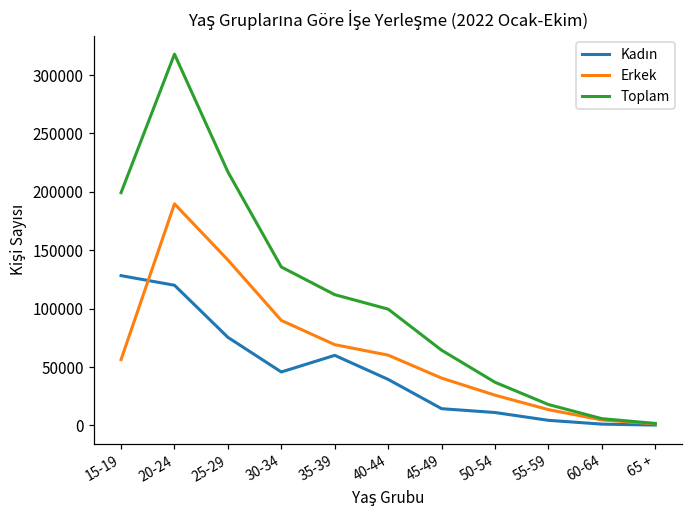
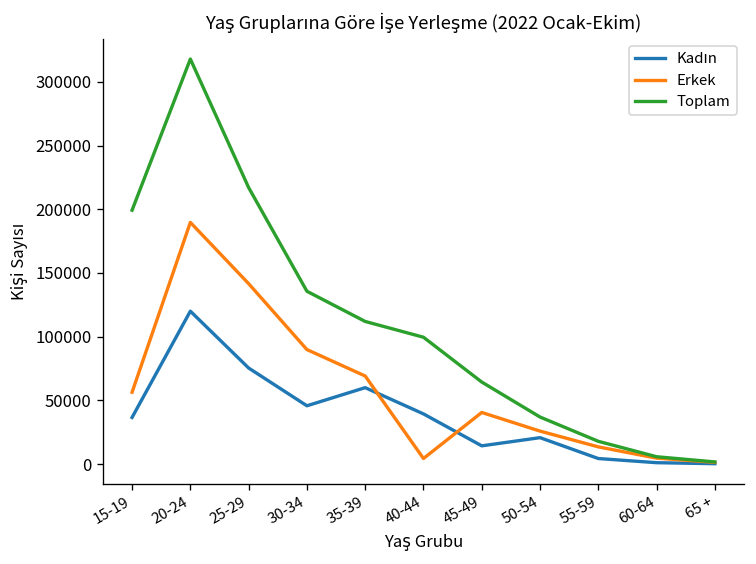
  {
    "Kadın": {
-     "15-19": 128000,
+     "15-19": 37000,
      "20-24": 120000,
      "25-29": 75000,
      "30-34": 46000,
      "35-39": 60000,
      "40-44": 39000,
      "45-49": 14000,
-     "50-54": 11000,
+     "50-54": 21000,
      "55-59": 4000,
      "60-64": 1000
    },
    "Erkek": {
      "15-19": 56000,
      "20-24": 190000,
      "25-29": 142000,
      "30-34": 90000,
      "35-39": 69000,
-     "40-44": 60000,
+     "40-44": 4000,
      "45-49": 41000,
      "50-54": 26000,
      "55-59": 14000
    },
    "Toplam": {
      "15-19": 199000,
      "20-24": 318000,
      "25-29": 217000,
      "30-34": 136000,
      "35-39": 112000,
      "40-44": 100000,
      "45-49": 64000,
      "50-54": 37000,
      "55-59": 18000
    }
  }
